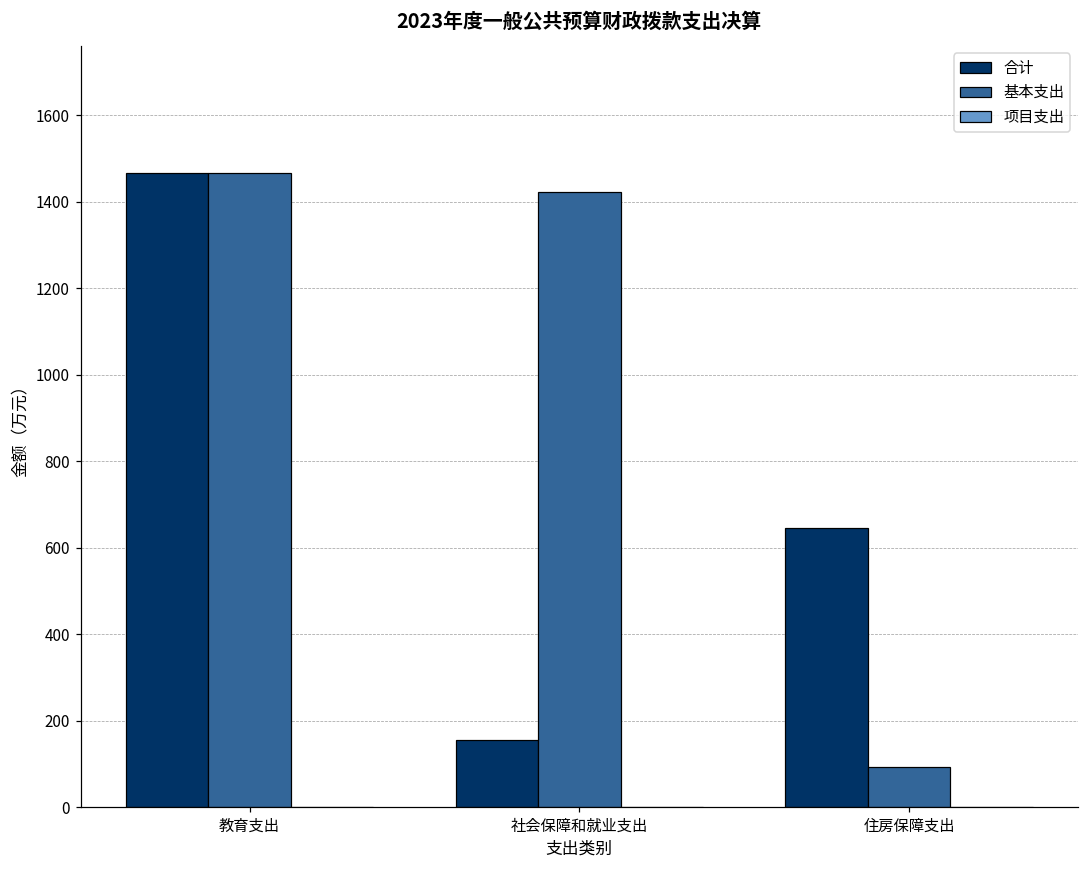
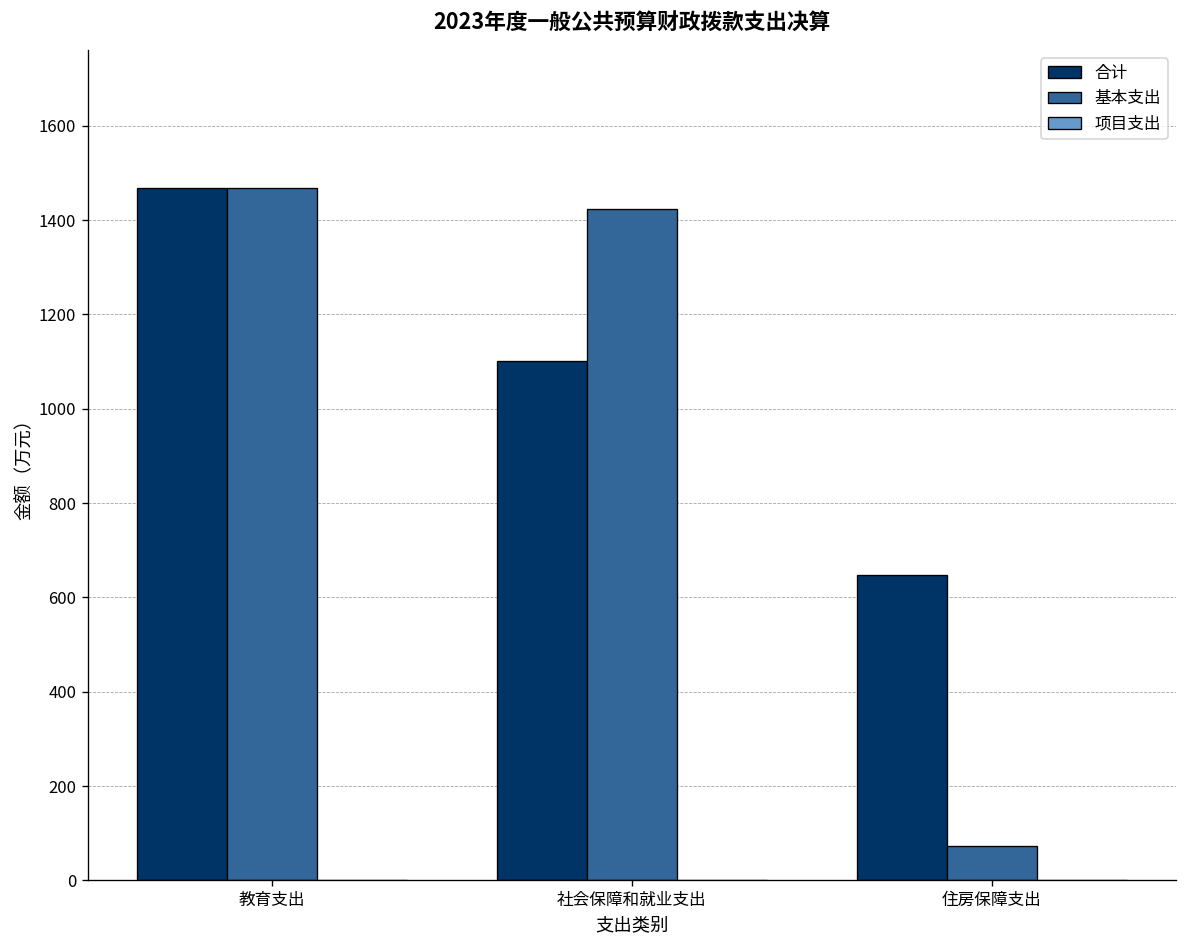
  {
    "合计": {
      "教育支出": 1470,
-     "社会保障和就业支出": 160,
+     "社会保障和就业支出": 1100,
      "住房保障支出": 650
    },
    "基本支出": {
      "教育支出": 1470,
      "社会保障和就业支出": 1420,
-     "住房保障支出": 90
+     "住房保障支出": 70
    },
    "项目支出": {
      "教育支出": 0,
      "社会保障和就业支出": 0,
      "住房保障支出": 0
    }
  }
